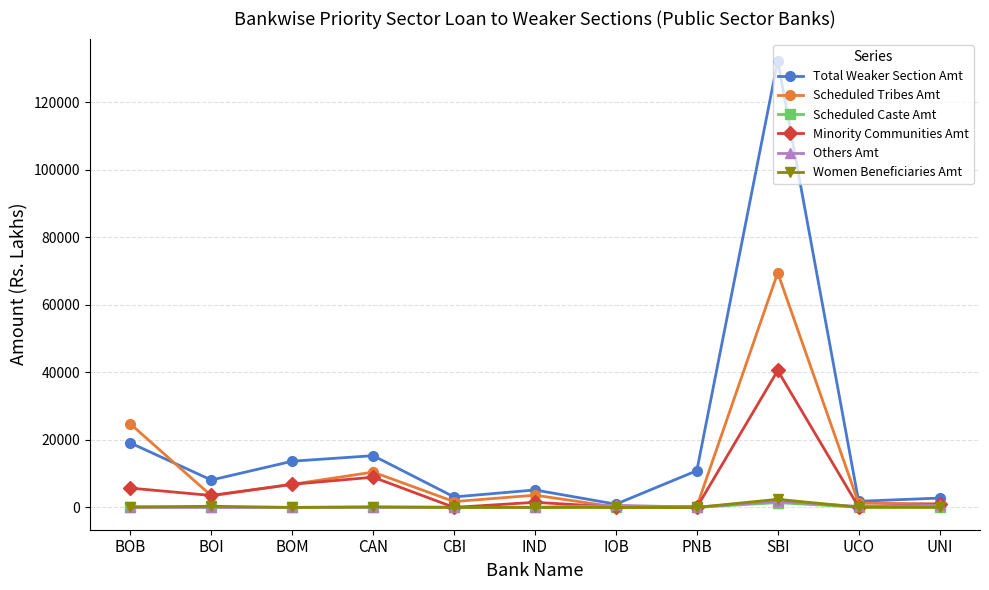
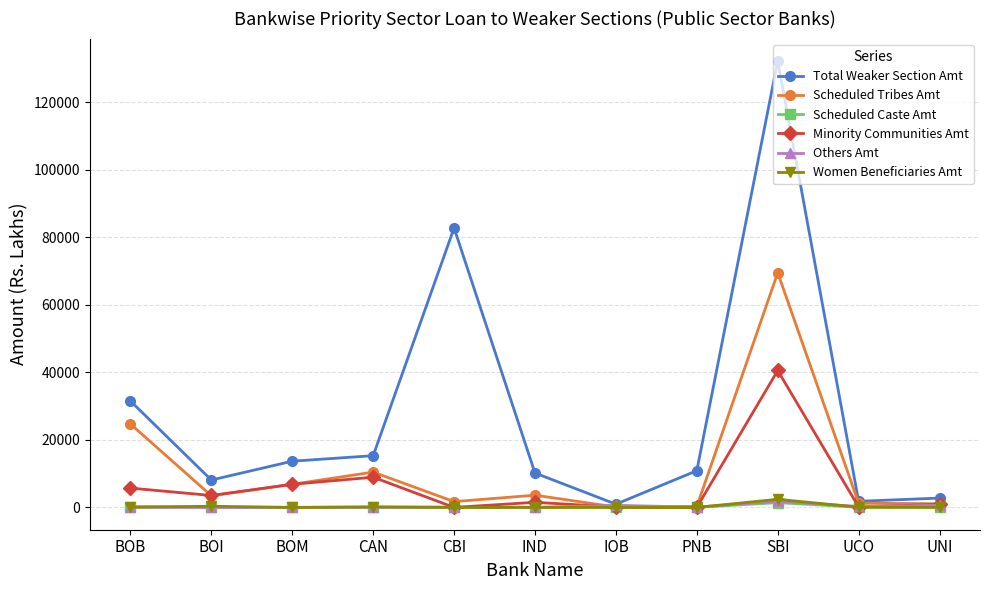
  {
    "Total Weaker Section Amt": {
-     "BOB": 19000,
+     "BOB": 32000,
      "BOI": 8000,
      "BOM": 14000,
      "CAN": 15000,
-     "CBI": 3000,
-     "IND": 5000,
+     "CBI": 83000,
+     "IND": 10000,
      "PNB": 11000,
      "UNI": 3000
    },
    "Scheduled Tribes Amt": {
      "BOB": 25000,
      "CAN": 10000,
      "CBI": 2000,
      "IND": 4000,
      "SBI": 70000
    },
    "Minority Communities Amt": {
      "BOB": 6000,
      "CAN": 9000,
      "IND": 2000,
      "SBI": 41000
    }
  }
